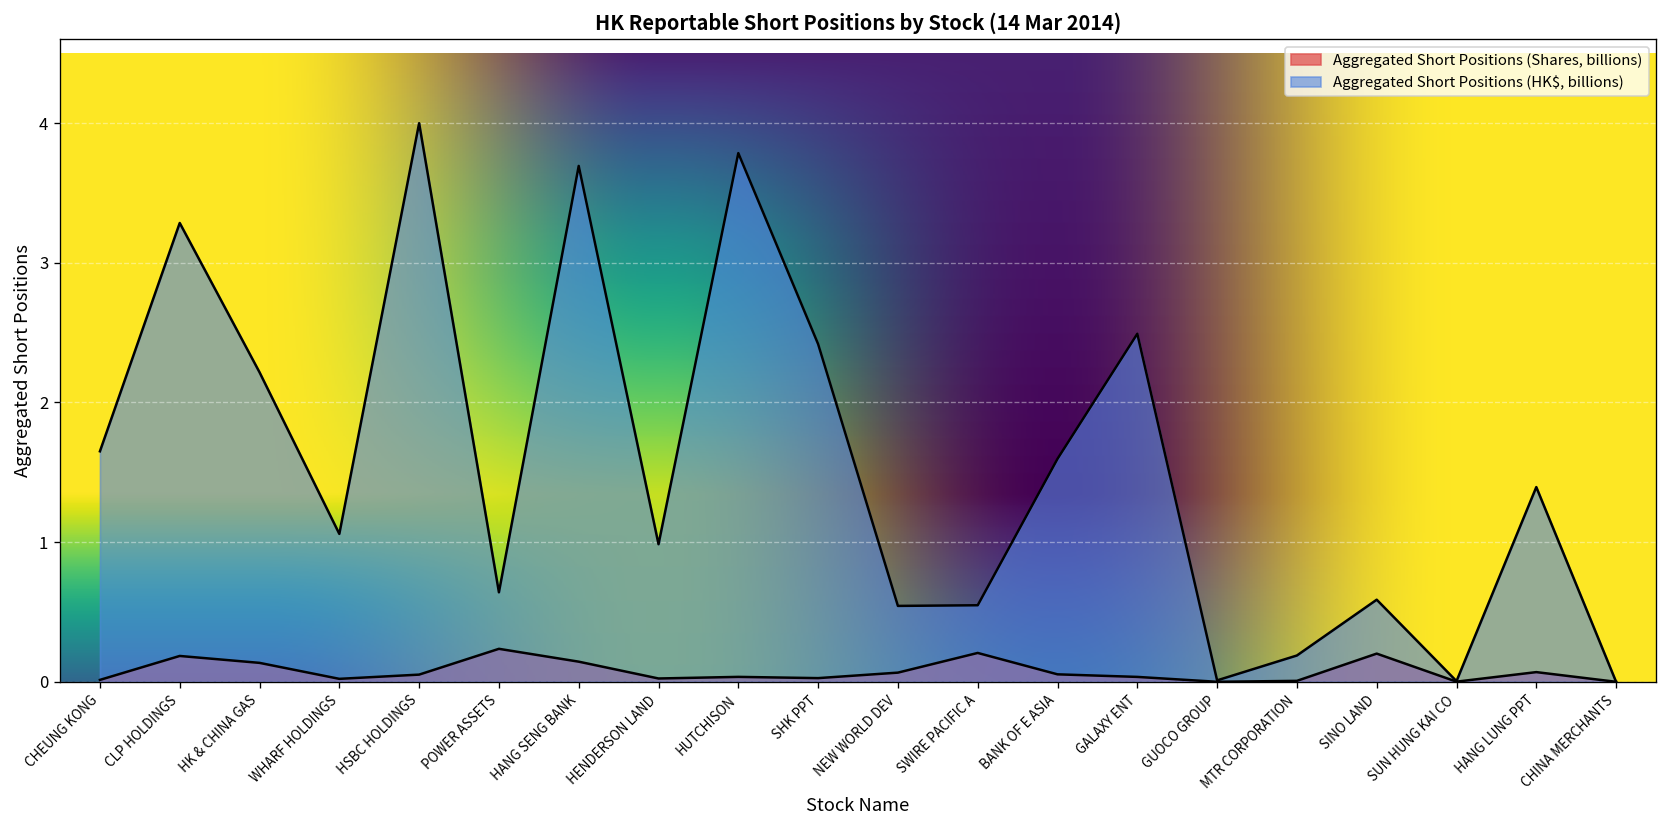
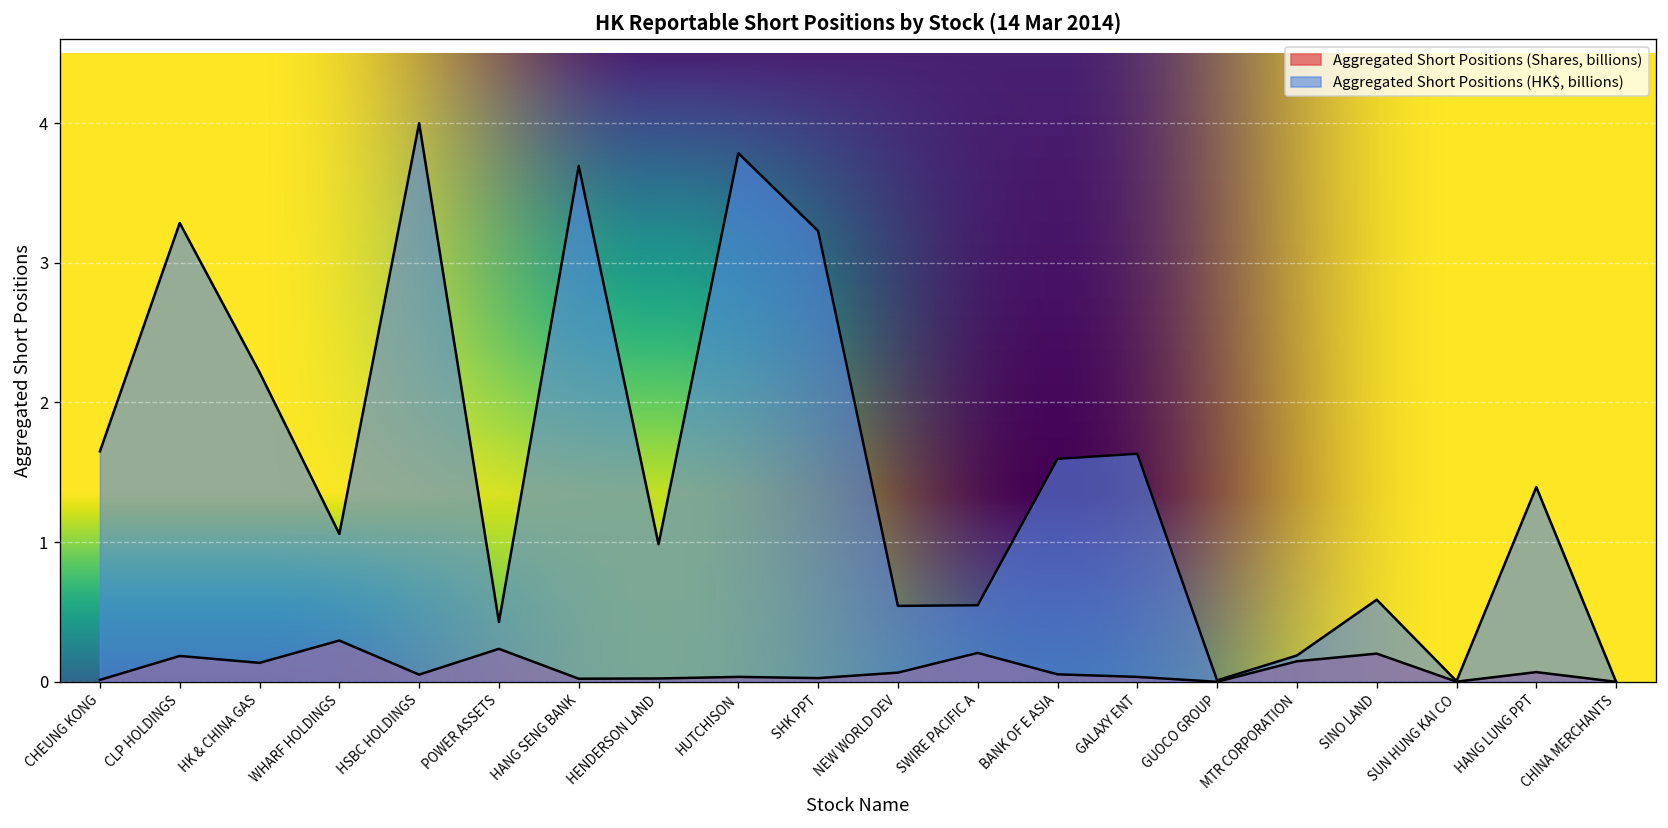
  {
    "Aggregated Short Positions (Shares, billions)": {
      "CHEUNG KONG": 0.01,
      "CLP HOLDINGS": 0.19,
      "HK & CHINA GAS": 0.14,
-     "WHARF HOLDINGS": 0.02,
+     "WHARF HOLDINGS": 0.30,
      "HSBC HOLDINGS": 0.05,
      "POWER ASSETS": 0.24,
-     "HANG SENG BANK": 0.14,
+     "HANG SENG BANK": 0.02,
      "HENDERSON LAND": 0.02,
      "HUTCHISON": 0.04,
      "SHK PPT": 0.03,
      "NEW WORLD DEV": 0.07,
      "SWIRE PACIFIC A": 0.21,
      "BANK OF E ASIA": 0.05,
      "GALAXY ENT": 0.04,
-     "MTR CORPORATION": 0.01,
+     "MTR CORPORATION": 0.15,
      "SINO LAND": 0.20,
      "HANG LUNG PPT": 0.07
    },
    "Aggregated Short Positions (HK$, billions)": {
      "CHEUNG KONG": 1.65,
      "CLP HOLDINGS": 3.29,
      "HK & CHINA GAS": 2.22,
      "WHARF HOLDINGS": 1.06,
      "HSBC HOLDINGS": 4.00,
-     "POWER ASSETS": 0.64,
+     "POWER ASSETS": 0.43,
      "HANG SENG BANK": 3.69,
      "HENDERSON LAND": 0.99,
      "HUTCHISON": 3.79,
-     "SHK PPT": 2.42,
+     "SHK PPT": 3.23,
      "NEW WORLD DEV": 0.54,
      "SWIRE PACIFIC A": 0.55,
      "BANK OF E ASIA": 1.60,
-     "GALAXY ENT": 2.49,
+     "GALAXY ENT": 1.63,
      "MTR CORPORATION": 0.19,
      "SINO LAND": 0.59,
      "HANG LUNG PPT": 1.39
    }
  }
